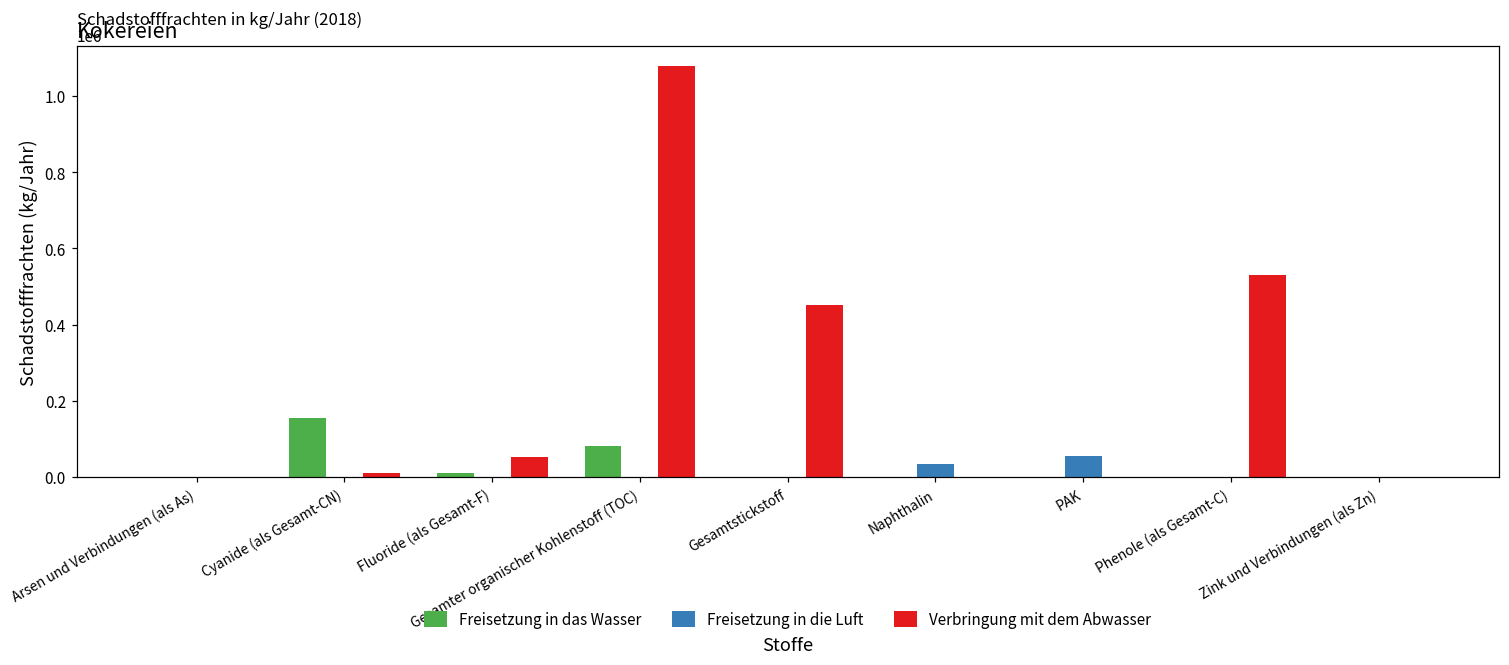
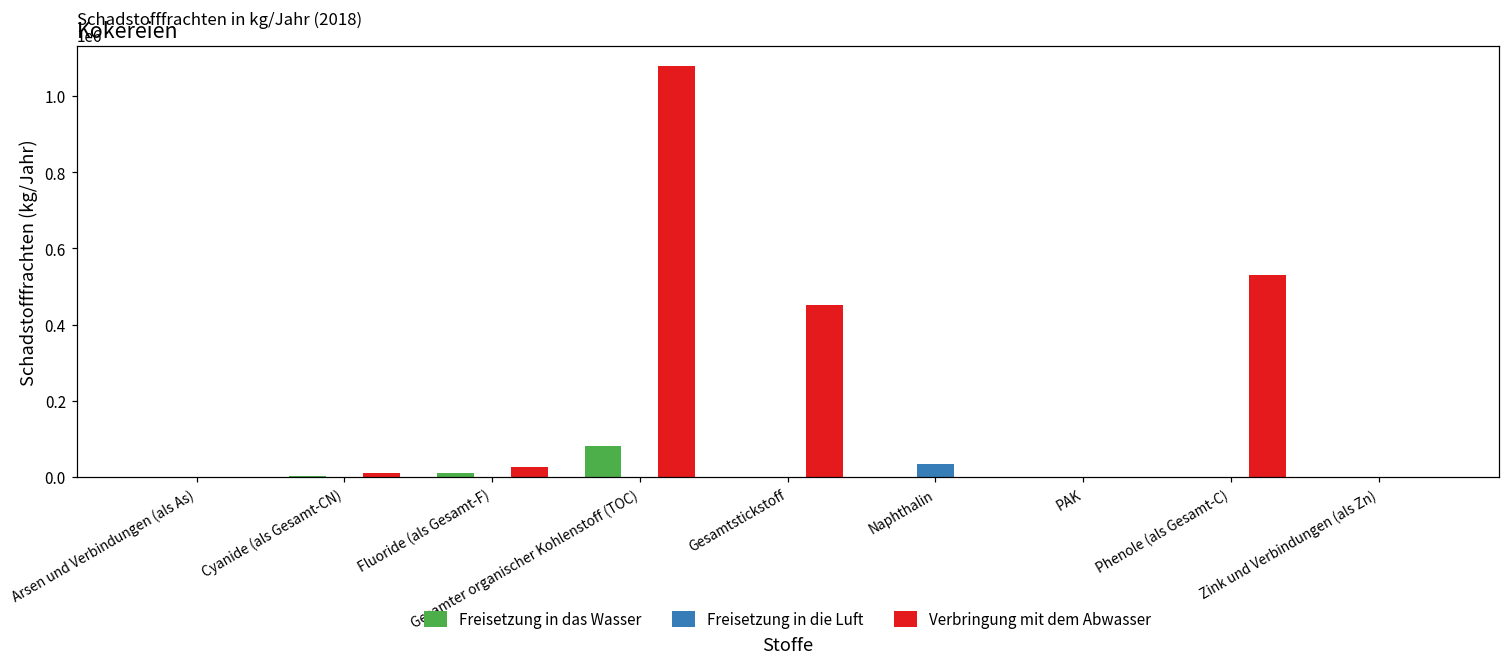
  {
    "Freisetzung in das Wasser": {
      "Arsen und Verbindungen (als As)": 0,
-     "Cyanide (als Gesamt-CN)": 150000,
+     "Cyanide (als Gesamt-CN)": 0,
      "Fluoride (als Gesamt-F)": 10000,
      "Gesamter organischer Kohlenstoff (TOC)": 80000,
      "Gesamtstickstoff": 0,
      "Naphthalin": 0,
      "PAK": 0,
      "Zink und Verbindungen (als Zn)": 0
    },
    "Freisetzung in die Luft": {
      "Arsen und Verbindungen (als As)": 0,
      "Cyanide (als Gesamt-CN)": 0,
      "Fluoride (als Gesamt-F)": 0,
      "Gesamter organischer Kohlenstoff (TOC)": 0,
      "Gesamtstickstoff": 0,
      "Naphthalin": 30000,
-     "PAK": 60000,
+     "PAK": 0,
      "Phenole (als Gesamt-C)": 0,
      "Zink und Verbindungen (als Zn)": 0
    },
    "Verbringung mit dem Abwasser": {
      "Cyanide (als Gesamt-CN)": 10000,
-     "Fluoride (als Gesamt-F)": 50000,
+     "Fluoride (als Gesamt-F)": 30000,
      "Gesamter organischer Kohlenstoff (TOC)": 1080000,
      "Gesamtstickstoff": 450000,
      "Naphthalin": 0,
      "Phenole (als Gesamt-C)": 530000
    }
  }
